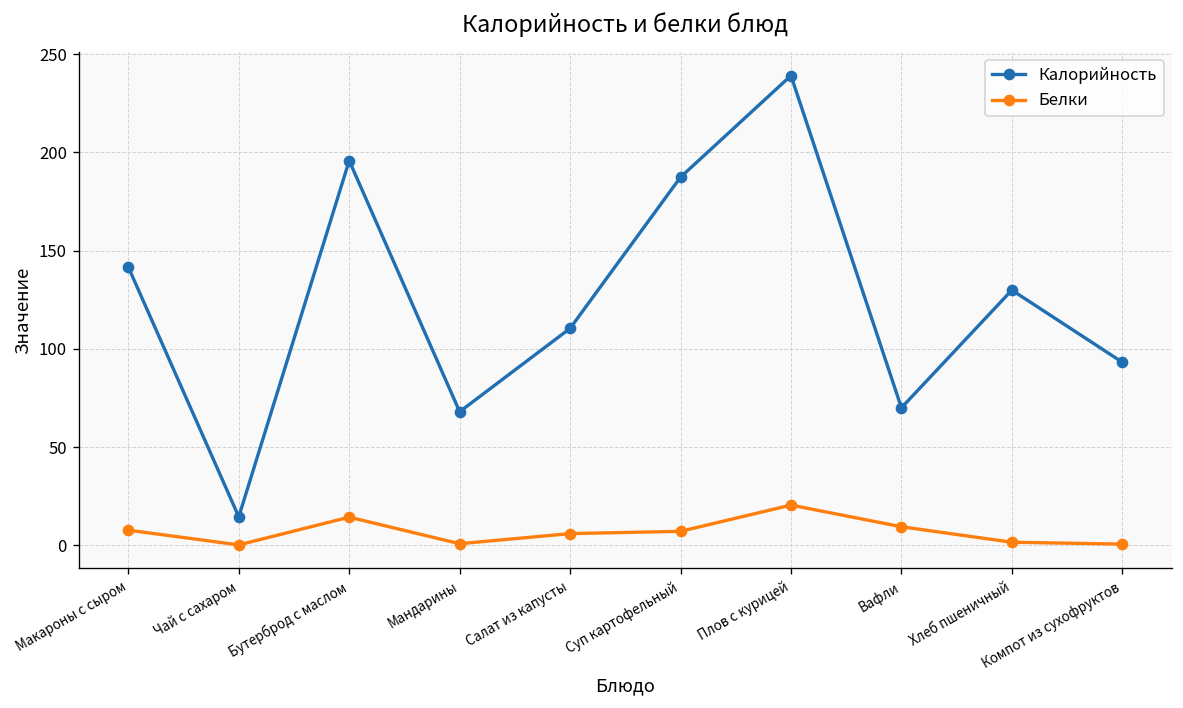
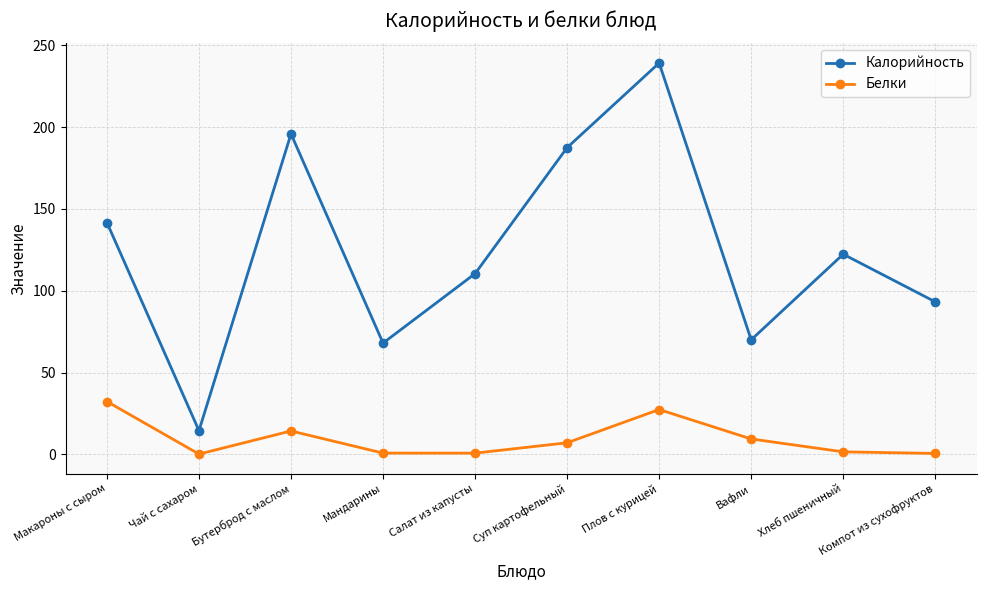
  {
    "Калорийность": {
      "Макароны с сыром": 142,
      "Чай с сахаром": 15,
      "Бутерброд с маслом": 196,
      "Мандарины": 68,
      "Салат из капусты": 110,
      "Суп картофельный": 187,
      "Плов с курицей": 239,
      "Вафли": 70,
-     "Хлеб пшеничный": 130,
+     "Хлеб пшеничный": 122,
      "Компот из сухофруктов": 93
    },
    "Белки": {
-     "Макароны с сыром": 8,
+     "Макароны с сыром": 32,
      "Чай с сахаром": 0,
      "Бутерброд с маслом": 14,
      "Мандарины": 1,
-     "Салат из капусты": 6,
+     "Салат из капусты": 1,
      "Суп картофельный": 7,
-     "Плов с курицей": 20,
+     "Плов с курицей": 27,
      "Вафли": 9,
      "Хлеб пшеничный": 2,
      "Компот из сухофруктов": 1
    }
  }
